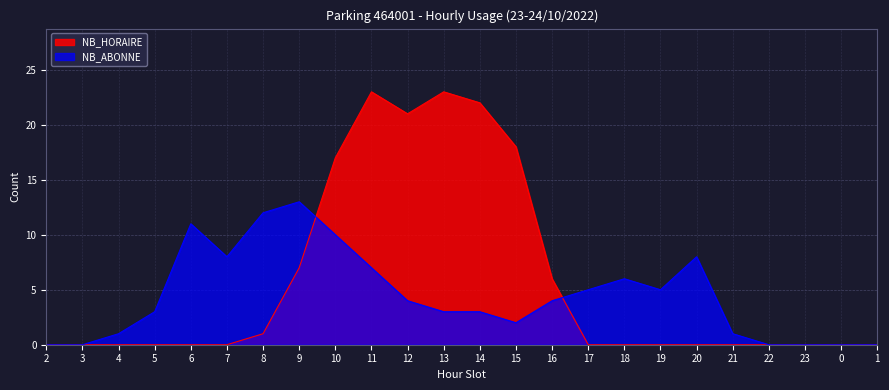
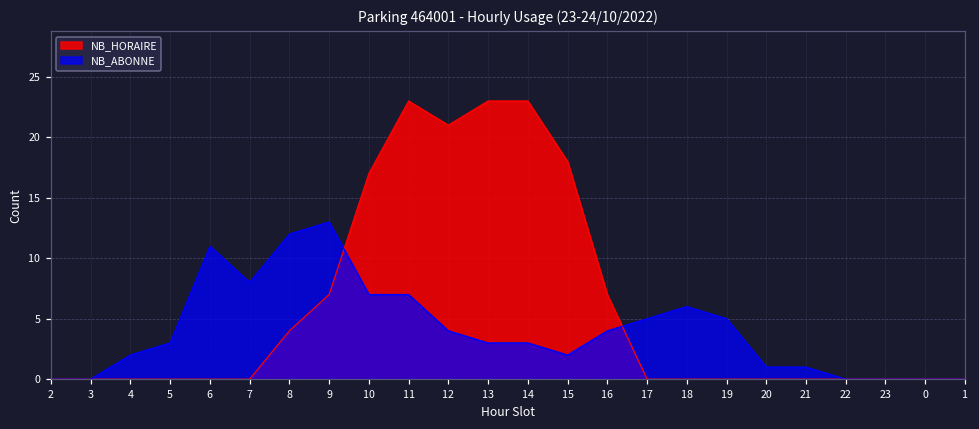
  {
    "NB_HORAIRE": {
      "4": 0,
      "5": 0,
      "6": 0,
      "7": 0,
-     "8": 1,
+     "8": 4,
      "9": 7,
      "10": 17,
      "11": 23,
      "12": 21,
      "13": 23,
-     "14": 22,
+     "14": 23,
      "15": 18,
-     "16": 6,
+     "16": 7,
      "17": 0,
      "18": 0,
      "19": 0,
      "20": 0,
      "21": 0
    },
    "NB_ABONNE": {
-     "4": 1,
+     "4": 2,
      "5": 3,
      "6": 11,
      "7": 8,
      "8": 12,
      "9": 13,
-     "10": 10,
+     "10": 7,
      "11": 7,
      "12": 4,
      "13": 3,
      "14": 3,
      "15": 2,
      "16": 4,
      "17": 5,
      "18": 6,
      "19": 5,
-     "20": 8,
+     "20": 1,
      "21": 1
    }
  }
